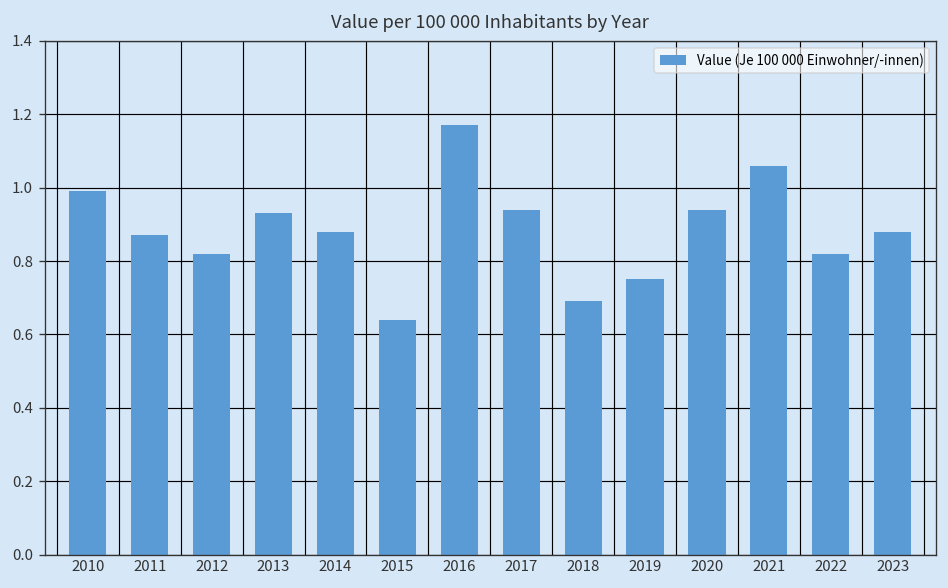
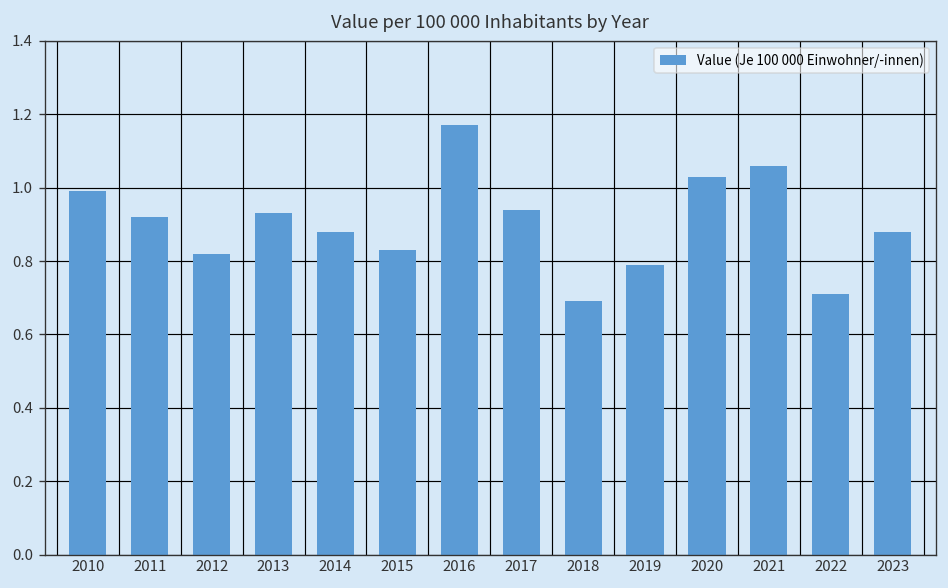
  {
    "2010": 0.99,
-   "2011": 0.87,
+   "2011": 0.92,
    "2012": 0.82,
    "2013": 0.93,
    "2014": 0.88,
-   "2015": 0.64,
+   "2015": 0.83,
    "2016": 1.17,
    "2017": 0.94,
    "2018": 0.69,
-   "2019": 0.75,
-   "2020": 0.94,
+   "2019": 0.79,
+   "2020": 1.03,
    "2021": 1.06,
-   "2022": 0.82,
+   "2022": 0.71,
    "2023": 0.88
  }
